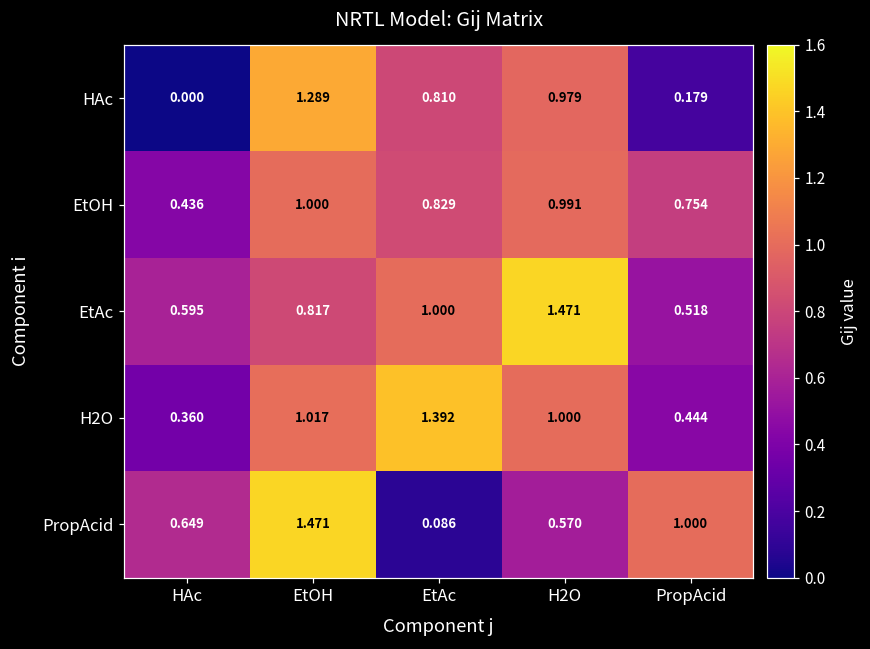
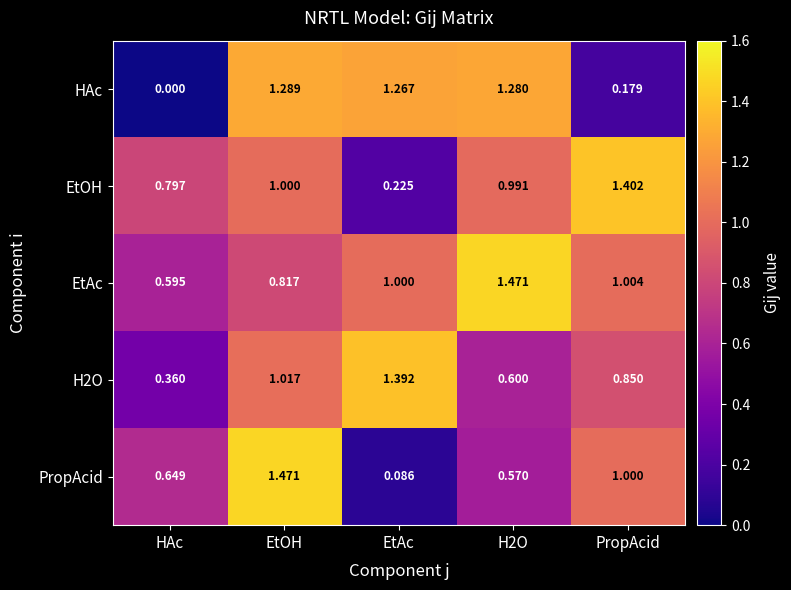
  {
    "HAc": {
      "HAc": 0.000,
      "EtOH": 1.289,
-     "EtAc": 0.810,
-     "H2O": 0.979,
+     "EtAc": 1.267,
+     "H2O": 1.280,
      "PropAcid": 0.179
    },
    "EtOH": {
-     "HAc": 0.436,
+     "HAc": 0.797,
      "EtOH": 1.000,
-     "EtAc": 0.829,
+     "EtAc": 0.225,
      "H2O": 0.991,
-     "PropAcid": 0.754
+     "PropAcid": 1.402
    },
    "EtAc": {
      "HAc": 0.595,
      "EtOH": 0.817,
      "EtAc": 1.000,
      "H2O": 1.471,
-     "PropAcid": 0.518
+     "PropAcid": 1.004
    },
    "H2O": {
      "HAc": 0.360,
      "EtOH": 1.017,
      "EtAc": 1.392,
-     "H2O": 1.000,
-     "PropAcid": 0.444
+     "H2O": 0.600,
+     "PropAcid": 0.850
    },
    "PropAcid": {
      "HAc": 0.649,
      "EtOH": 1.471,
      "EtAc": 0.086,
      "H2O": 0.570,
      "PropAcid": 1.000
    }
  }
